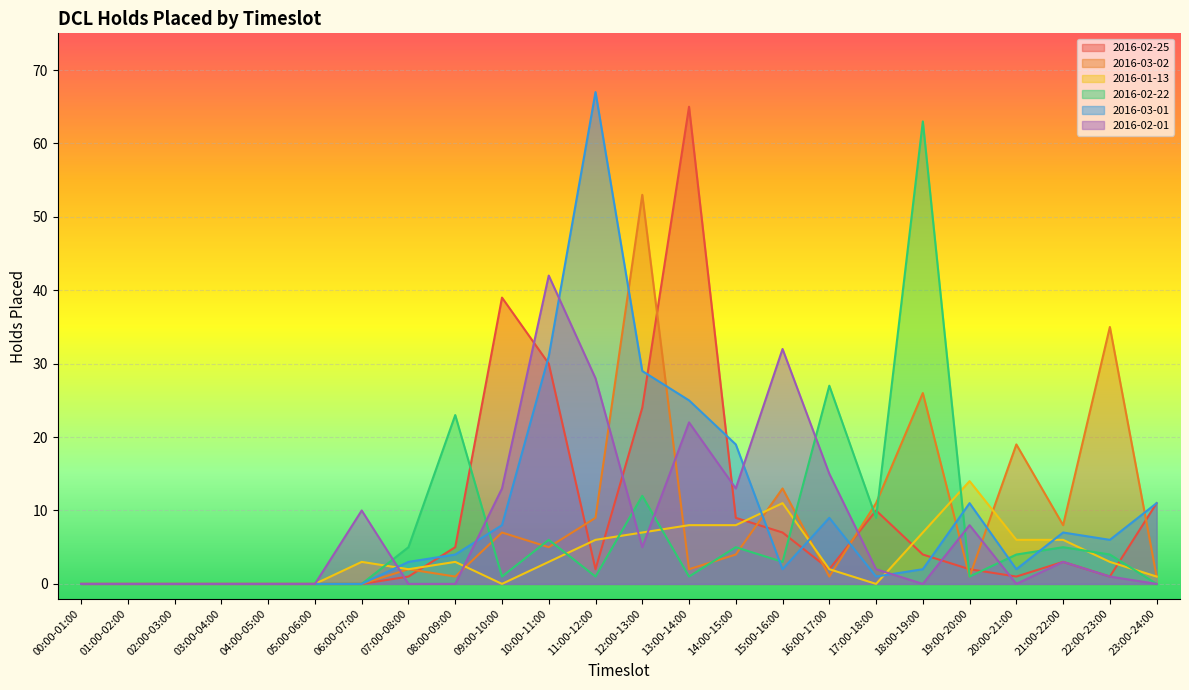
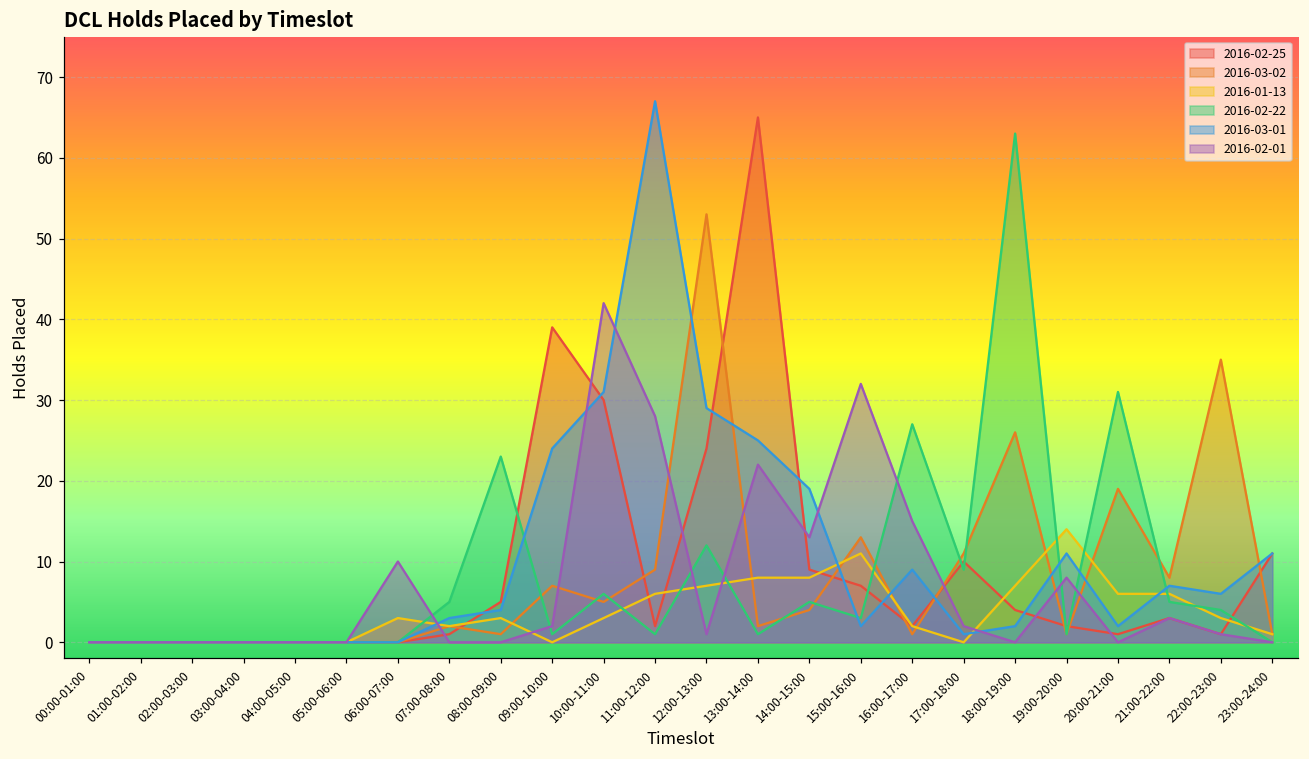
  {
    "2016-02-22": {
      "07:00-08:00": 5,
      "08:00-09:00": 23,
      "09:00-10:00": 1,
      "10:00-11:00": 6,
      "11:00-12:00": 1,
      "12:00-13:00": 12,
      "13:00-14:00": 1,
      "14:00-15:00": 5,
      "15:00-16:00": 3,
      "16:00-17:00": 27,
      "17:00-18:00": 9,
      "18:00-19:00": 63,
-     "20:00-21:00": 4,
+     "20:00-21:00": 31,
      "21:00-22:00": 5,
      "22:00-23:00": 4
    },
    "2016-03-01": {
      "07:00-08:00": 3,
      "08:00-09:00": 4,
-     "09:00-10:00": 8,
+     "09:00-10:00": 24,
      "10:00-11:00": 31,
      "11:00-12:00": 67,
      "12:00-13:00": 29,
      "13:00-14:00": 25,
      "14:00-15:00": 19,
      "15:00-16:00": 2,
      "16:00-17:00": 9,
      "17:00-18:00": 1,
      "18:00-19:00": 2,
      "19:00-20:00": 11,
      "20:00-21:00": 2,
      "21:00-22:00": 7,
      "22:00-23:00": 6
    },
    "2016-02-01": {
      "06:00-07:00": 10,
      "07:00-08:00": 0,
      "08:00-09:00": 0,
-     "09:00-10:00": 13,
+     "09:00-10:00": 2,
      "10:00-11:00": 42,
      "11:00-12:00": 28,
-     "12:00-13:00": 5,
+     "12:00-13:00": 1,
      "13:00-14:00": 22,
      "14:00-15:00": 13,
      "15:00-16:00": 32,
      "16:00-17:00": 15,
      "17:00-18:00": 2,
      "18:00-19:00": 0,
      "19:00-20:00": 8,
      "20:00-21:00": 0
    }
  }
